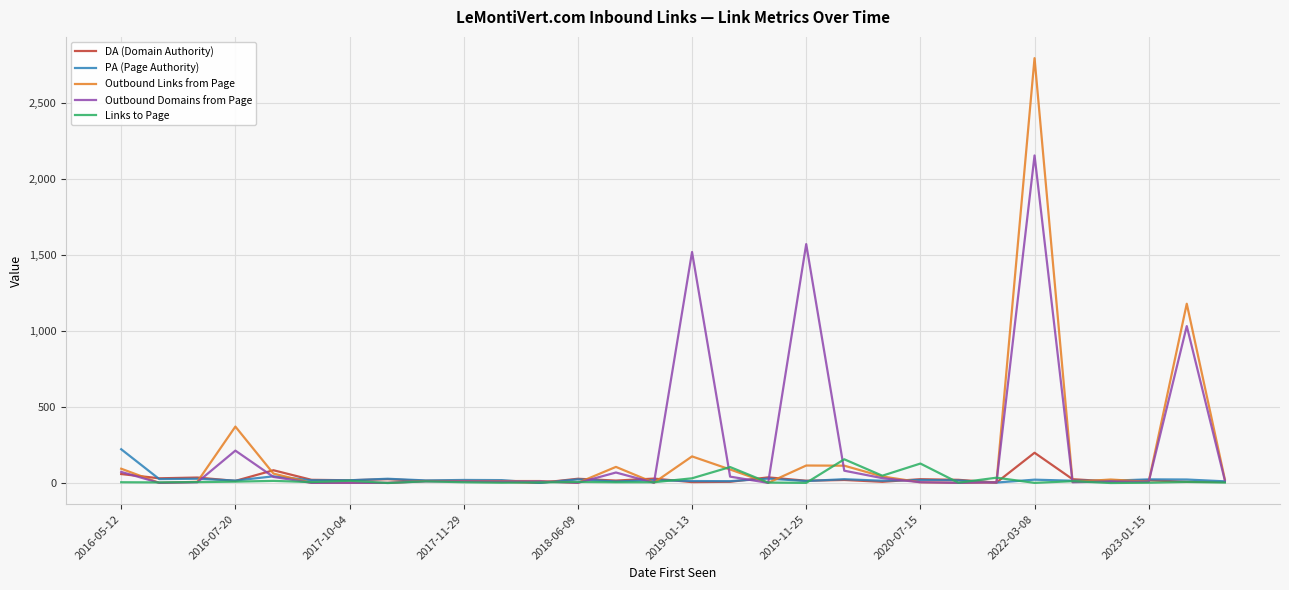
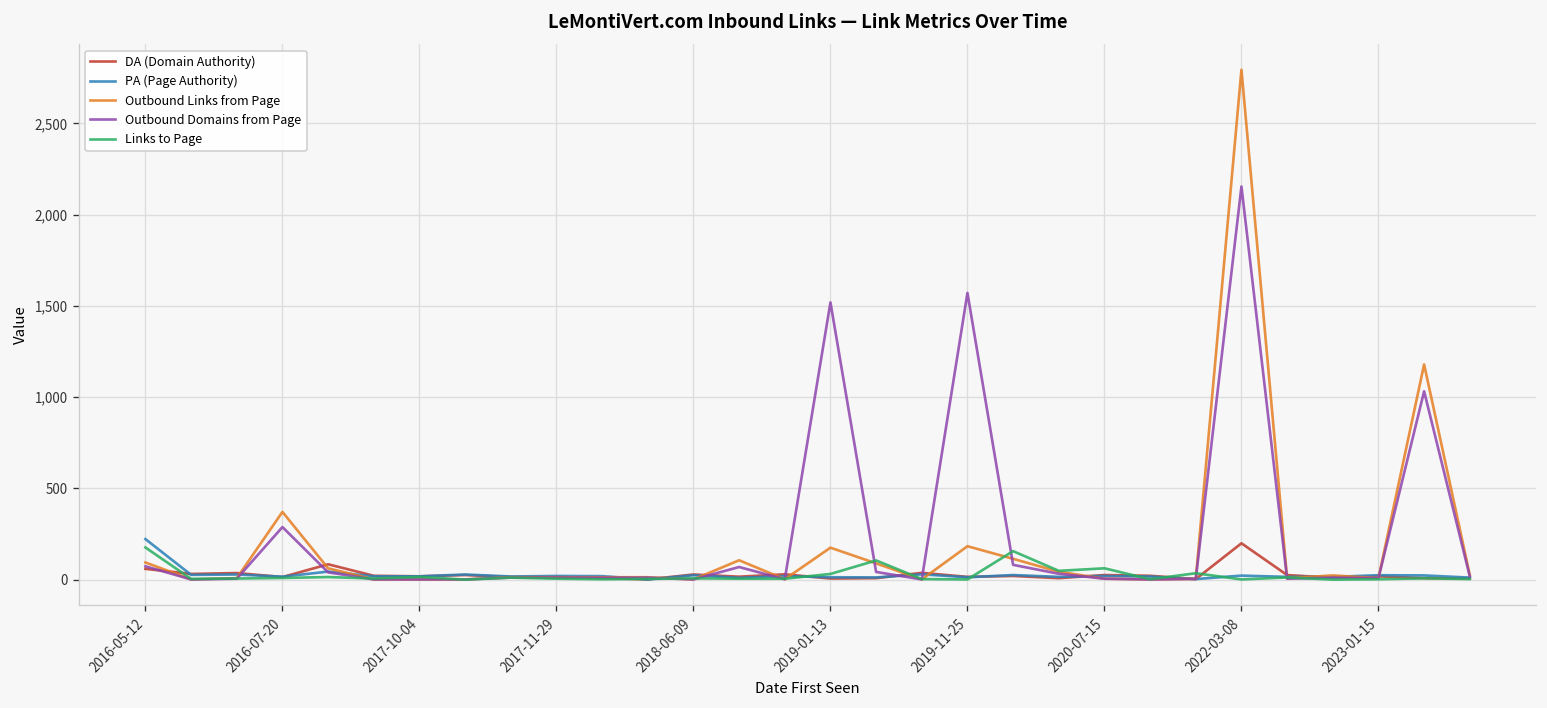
  {
    "DA (Domain Authority)": {
      "2022-03-08": "200"
    },
    "PA (Page Authority)": {
      "2016-05-12": "220",
      "2022-03-08": "20"
    },
    "Outbound Links from Page": {
      "2016-05-12": "90",
      "2016-07-20": "370",
      "2019-01-13": "180",
-     "2019-11-25": "120",
+     "2019-11-25": "180",
      "2022-03-08": "2,790"
    },
    "Outbound Domains from Page": {
-     "2016-07-20": "210",
+     "2016-07-20": "290",
      "2019-01-13": "1,520",
      "2019-11-25": "1,570",
      "2022-03-08": "2,150"
    },
    "Links to Page": {
-     "2016-05-12": "10",
+     "2016-05-12": "180",
      "2019-01-13": "30",
-     "2020-07-15": "130",
+     "2020-07-15": "60",
      "2022-03-08": "0"
    }
  }
